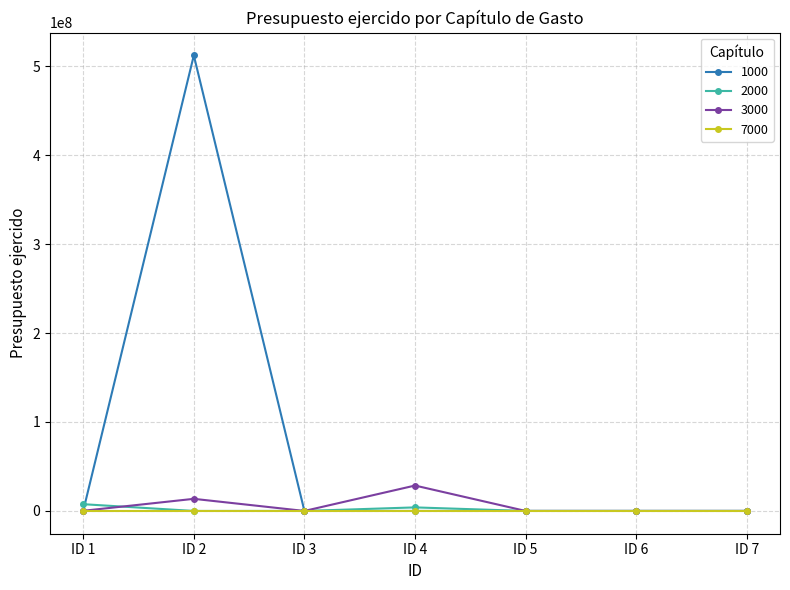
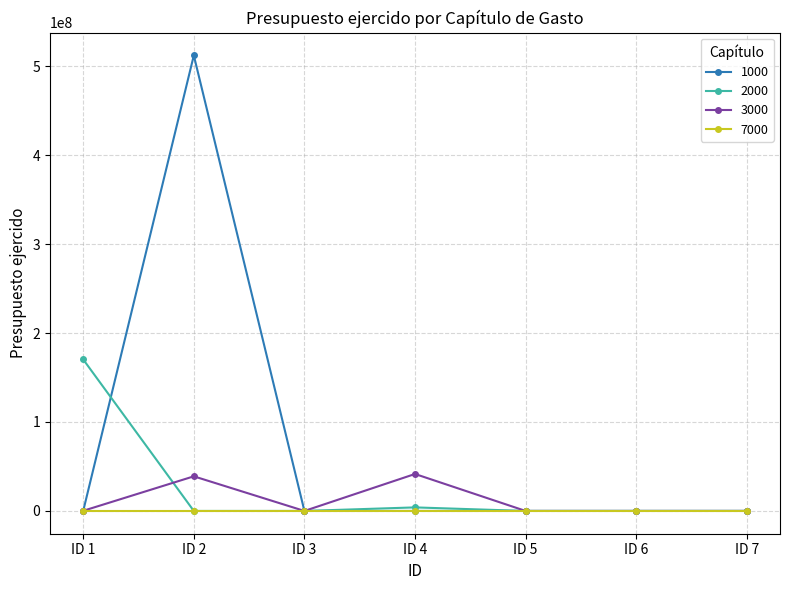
  {
    "1000": {
      "ID 2": 510000000
    },
    "2000": {
-     "ID 1": 10000000,
+     "ID 1": 170000000,
      "ID 4": 0
    },
    "3000": {
-     "ID 2": 10000000,
-     "ID 4": 30000000
+     "ID 2": 40000000,
+     "ID 4": 40000000
    }
  }
